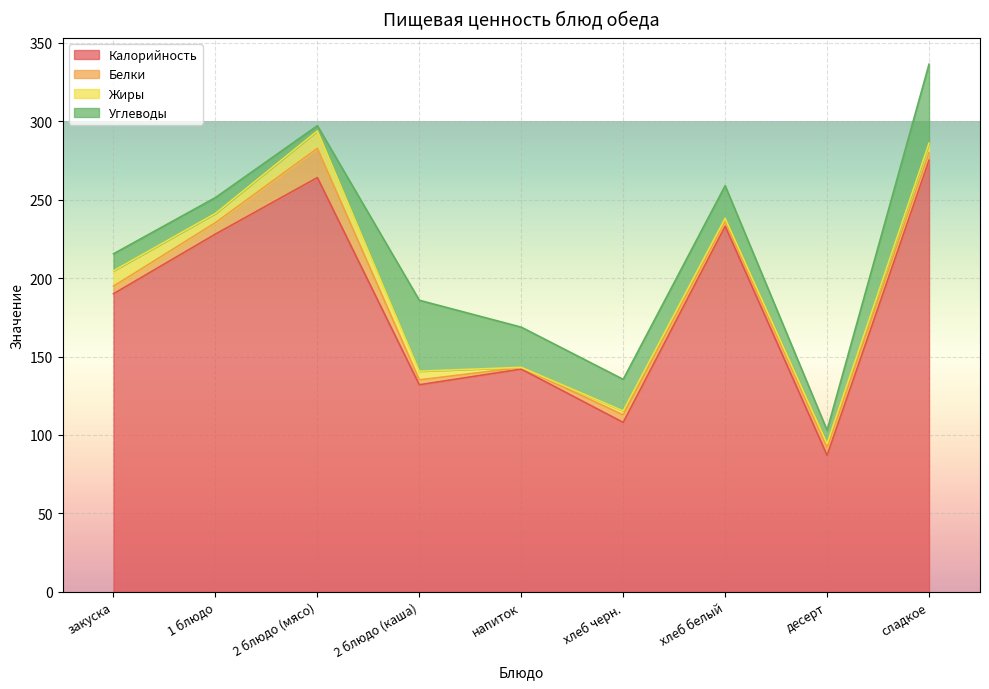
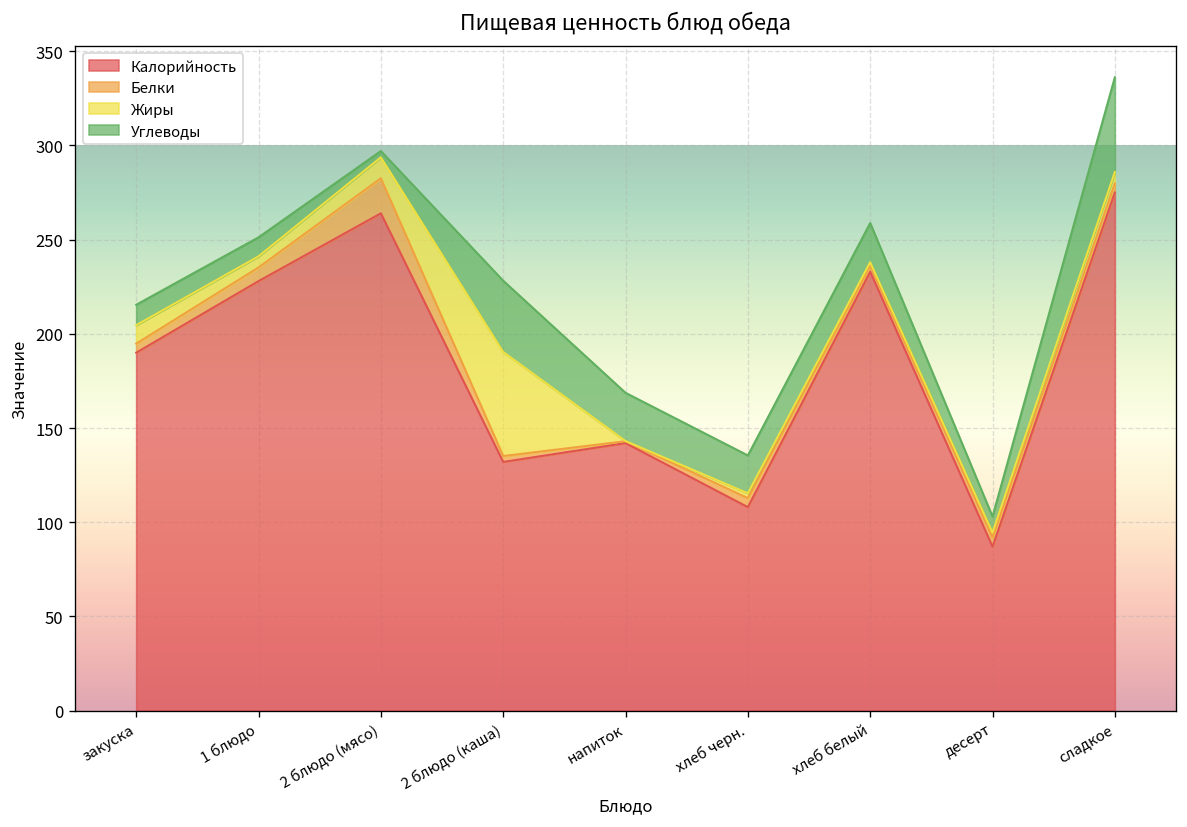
  {
    "Калорийность": {
      "закуска": 190,
      "1 блюдо": 228,
      "2 блюдо (мясо)": 264,
      "2 блюдо (каша)": 132,
      "хлеб черн.": 108,
      "хлеб белый": 233,
      "десерт": 87,
      "сладкое": 275
    },
    "Белки": {
      "закуска": 5,
      "1 блюдо": 7,
      "2 блюдо (мясо)": 19,
      "2 блюдо (каша)": 3,
      "хлеб черн.": 5,
      "хлеб белый": 3,
      "десерт": 5,
      "сладкое": 5
    },
    "Жиры": {
      "закуска": 10,
      "1 блюдо": 6,
      "2 блюдо (мясо)": 11,
-     "2 блюдо (каша)": 6,
+     "2 блюдо (каша)": 55,
      "хлеб черн.": 3,
      "хлеб белый": 2,
      "десерт": 3,
      "сладкое": 6
    },
    "Углеводы": {
      "закуска": 11,
      "1 блюдо": 10,
      "2 блюдо (мясо)": 3,
-     "2 блюдо (каша)": 45,
+     "2 блюдо (каша)": 38,
      "напиток": 26,
      "хлеб черн.": 20,
      "хлеб белый": 21,
      "десерт": 9,
      "сладкое": 50
    }
  }
